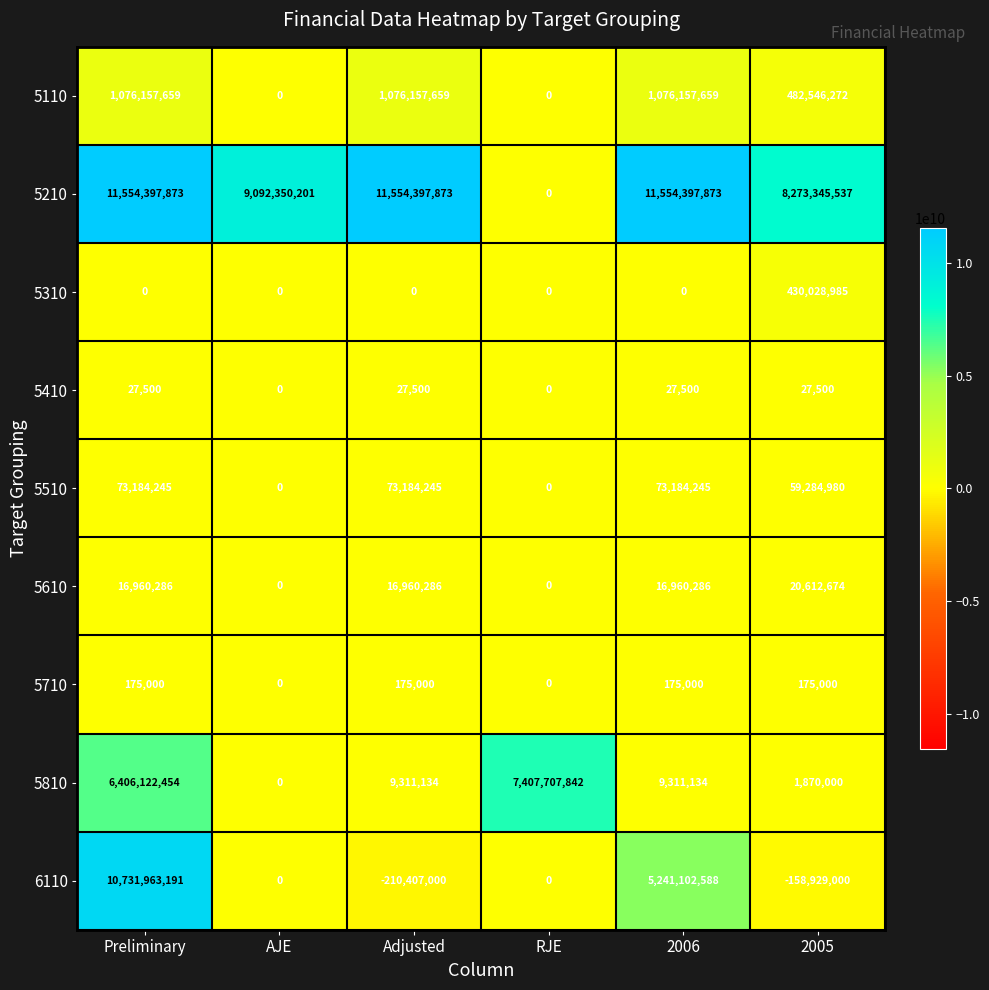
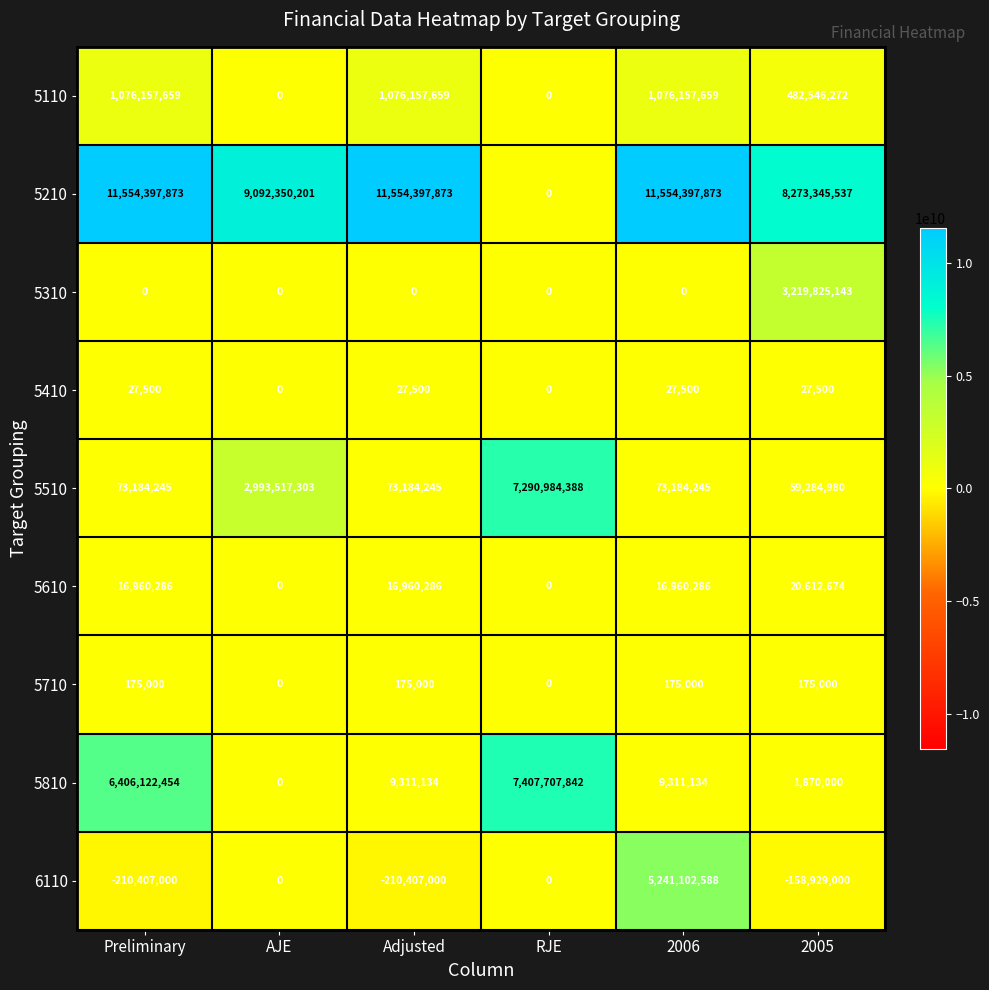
  {
    "5110": {
      "Preliminary": "1,076,157,659",
      "AJE": "0",
      "Adjusted": "1,076,157,659",
      "RJE": "0",
      "2006": "1,076,157,659",
      "2005": "482,546,272"
    },
    "5210": {
      "Preliminary": "11,554,397,873",
      "AJE": "9,092,350,201",
      "Adjusted": "11,554,397,873",
      "RJE": "0",
      "2006": "11,554,397,873",
      "2005": "8,273,345,537"
    },
    "5310": {
      "Preliminary": "0",
      "AJE": "0",
      "Adjusted": "0",
      "RJE": "0",
      "2006": "0",
-     "2005": "430,028,985"
+     "2005": "3,219,825,143"
    },
    "5410": {
      "Preliminary": "27,500",
      "AJE": "0",
      "Adjusted": "27,500",
      "RJE": "0",
      "2006": "27,500",
      "2005": "27,500"
    },
    "5510": {
      "Preliminary": "73,184,245",
-     "AJE": "0",
+     "AJE": "2,993,517,303",
      "Adjusted": "73,184,245",
-     "RJE": "0",
+     "RJE": "7,290,984,388",
      "2006": "73,184,245",
      "2005": "59,284,980"
    },
    "5610": {
      "Preliminary": "16,960,286",
      "AJE": "0",
      "Adjusted": "16,960,286",
      "RJE": "0",
      "2006": "16,960,286",
      "2005": "20,612,674"
    },
    "5710": {
      "Preliminary": "175,000",
      "AJE": "0",
      "Adjusted": "175,000",
      "RJE": "0",
      "2006": "175,000",
      "2005": "175,000"
    },
    "5810": {
      "Preliminary": "6,406,122,454",
      "AJE": "0",
      "Adjusted": "9,311,134",
      "RJE": "7,407,707,842",
      "2006": "9,311,134",
      "2005": "1,870,000"
    },
    "6110": {
-     "Preliminary": "10,731,963,191",
+     "Preliminary": "-210,407,000",
      "AJE": "0",
      "Adjusted": "-210,407,000",
      "RJE": "0",
      "2006": "5,241,102,588",
      "2005": "-158,929,000"
    }
  }
